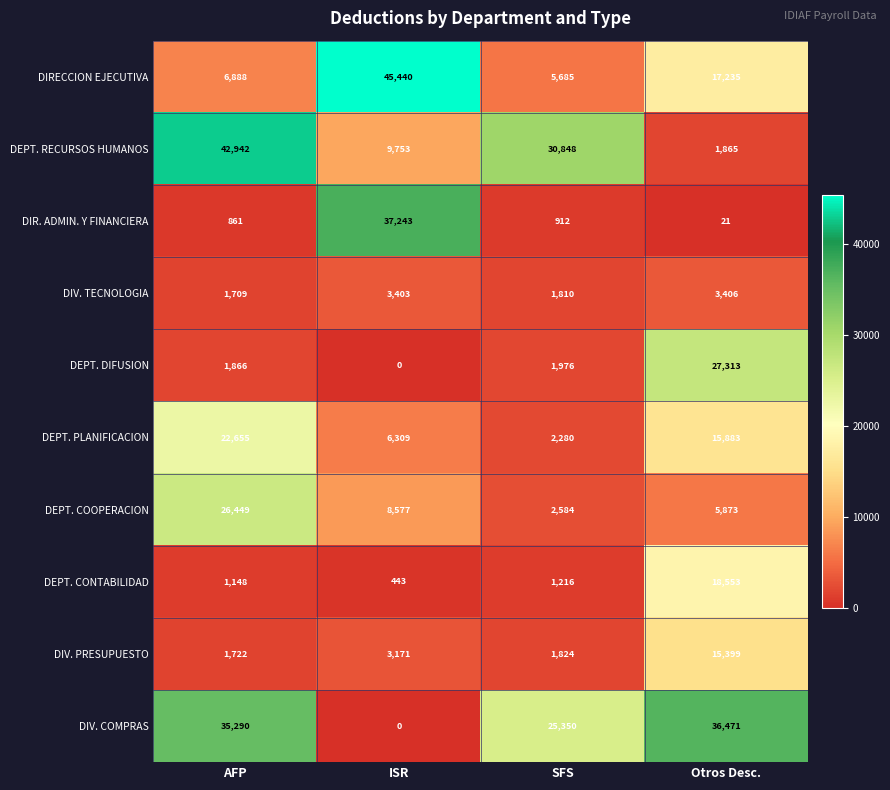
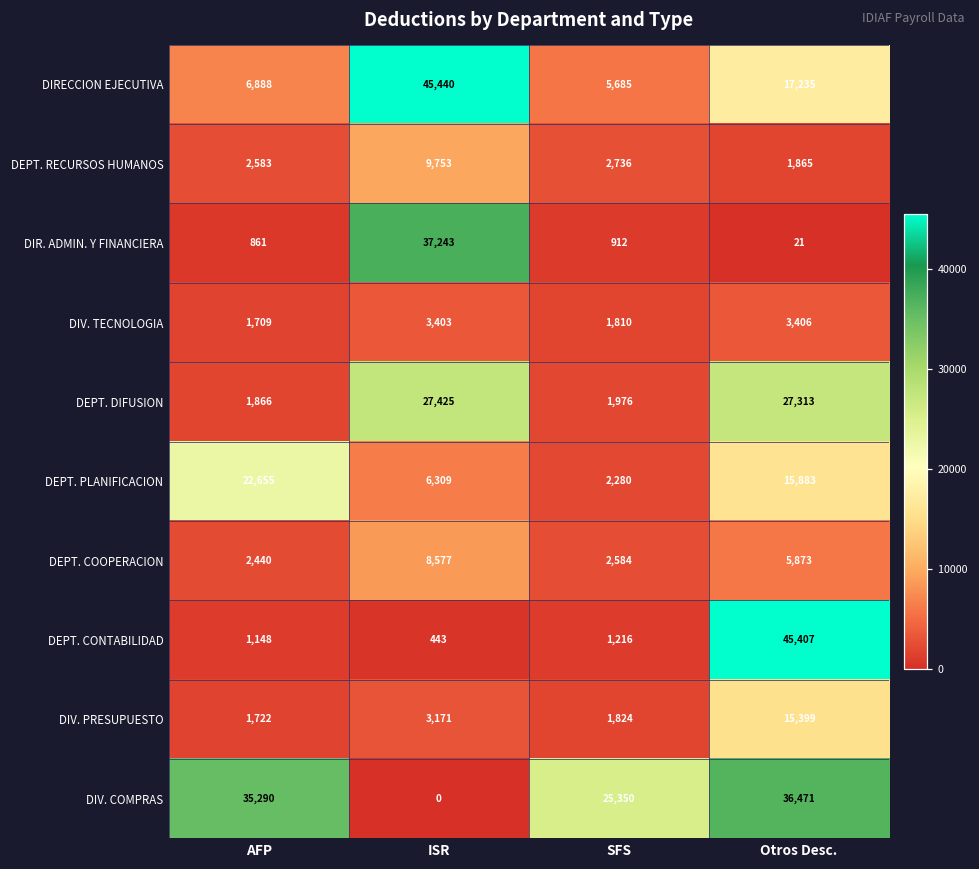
  {
    "DIRECCION EJECUTIVA": {
      "AFP": "6,888",
      "ISR": "45,440",
      "SFS": "5,685",
      "Otros Desc.": "17,235"
    },
    "DEPT. RECURSOS HUMANOS": {
-     "AFP": "42,942",
+     "AFP": "2,583",
      "ISR": "9,753",
-     "SFS": "30,848",
+     "SFS": "2,736",
      "Otros Desc.": "1,865"
    },
    "DIR. ADMIN. Y FINANCIERA": {
      "AFP": "861",
      "ISR": "37,243",
      "SFS": "912",
      "Otros Desc.": "21"
    },
    "DIV. TECNOLOGIA": {
      "AFP": "1,709",
      "ISR": "3,403",
      "SFS": "1,810",
      "Otros Desc.": "3,406"
    },
    "DEPT. DIFUSION": {
      "AFP": "1,866",
-     "ISR": "0",
+     "ISR": "27,425",
      "SFS": "1,976",
      "Otros Desc.": "27,313"
    },
    "DEPT. PLANIFICACION": {
      "AFP": "22,655",
      "ISR": "6,309",
      "SFS": "2,280",
      "Otros Desc.": "15,883"
    },
    "DEPT. COOPERACION": {
-     "AFP": "26,449",
+     "AFP": "2,440",
      "ISR": "8,577",
      "SFS": "2,584",
      "Otros Desc.": "5,873"
    },
    "DEPT. CONTABILIDAD": {
      "AFP": "1,148",
      "ISR": "443",
      "SFS": "1,216",
-     "Otros Desc.": "18,553"
+     "Otros Desc.": "45,407"
    },
    "DIV. PRESUPUESTO": {
      "AFP": "1,722",
      "ISR": "3,171",
      "SFS": "1,824",
      "Otros Desc.": "15,399"
    },
    "DIV. COMPRAS": {
      "AFP": "35,290",
      "ISR": "0",
      "SFS": "25,350",
      "Otros Desc.": "36,471"
    }
  }
